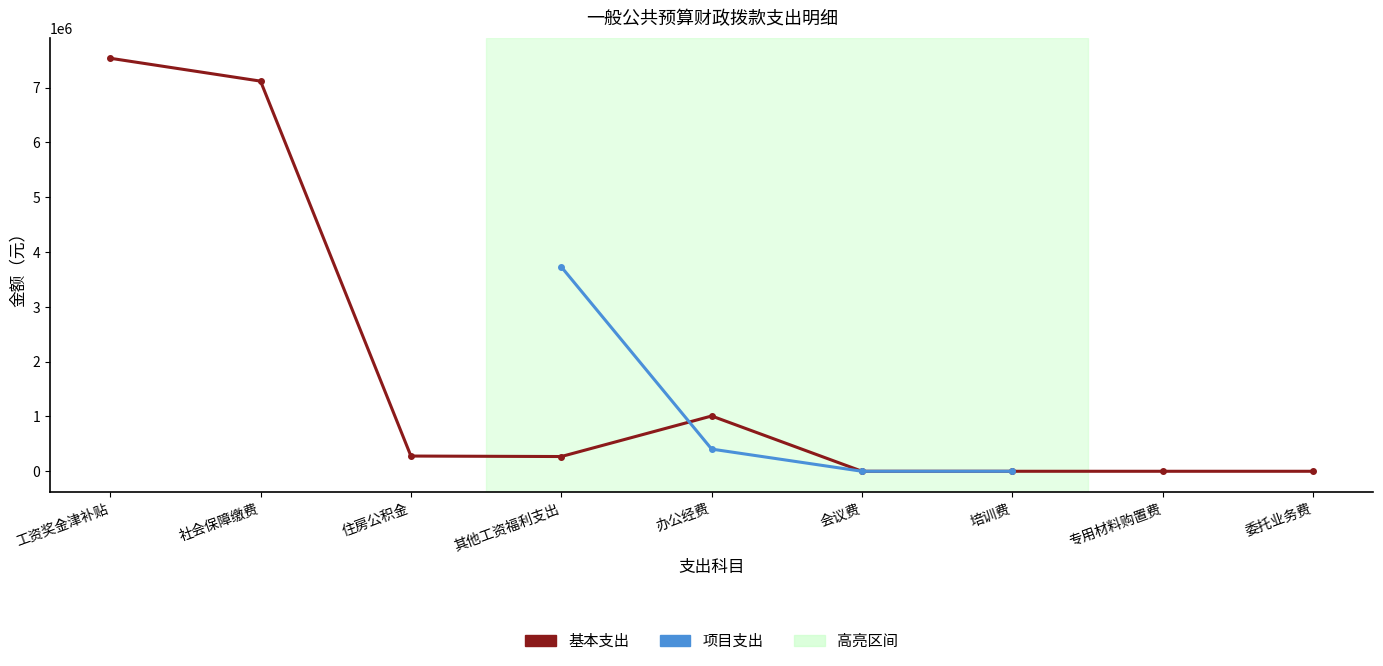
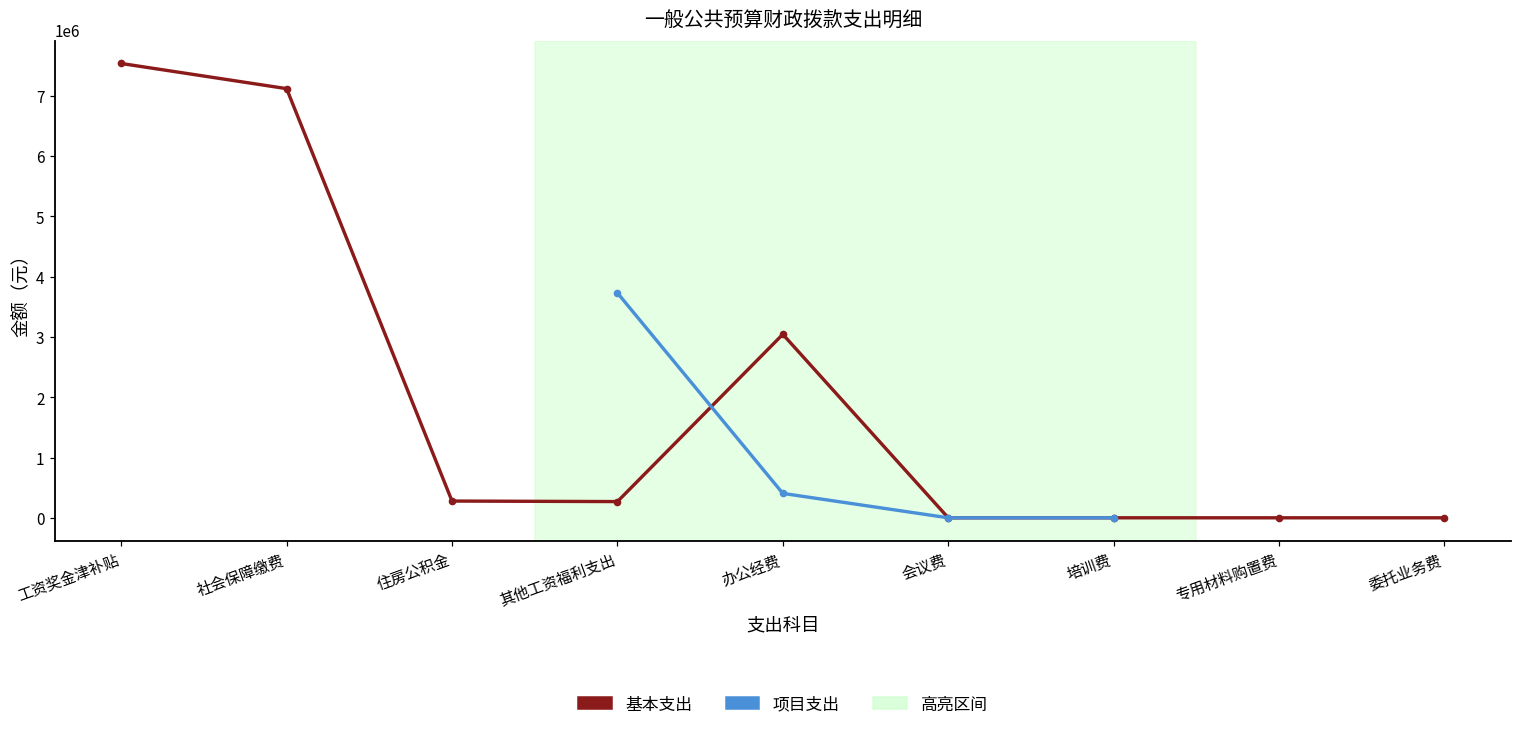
  {
    "基本支出": {
      "工资奖金津补贴": 7500000,
      "社会保障缴费": 7100000,
      "住房公积金": 300000,
      "其他工资福利支出": 300000,
-     "办公经费": 1000000,
+     "办公经费": 3000000,
      "专用材料购置费": 0,
      "委托业务费": 0
    },
    "项目支出": {
      "其他工资福利支出": 3700000,
      "办公经费": 400000
    }
  }
